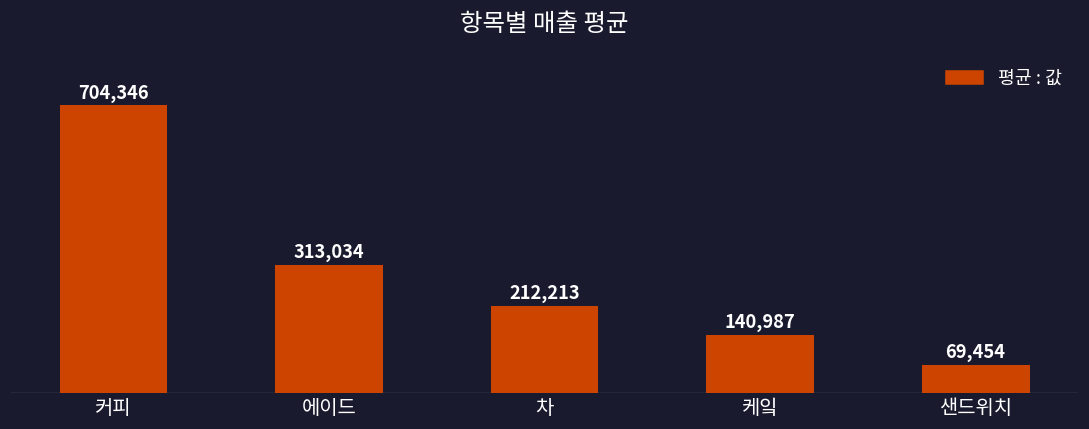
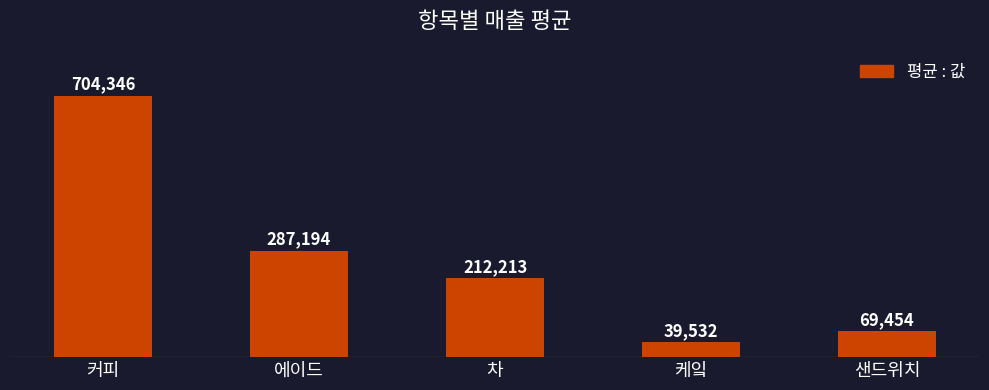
  {
    "커피": "704,346",
-   "에이드": "313,034",
+   "에이드": "287,194",
    "차": "212,213",
-   "케잌": "140,987",
+   "케잌": "39,532",
    "샌드위치": "69,454"
  }
